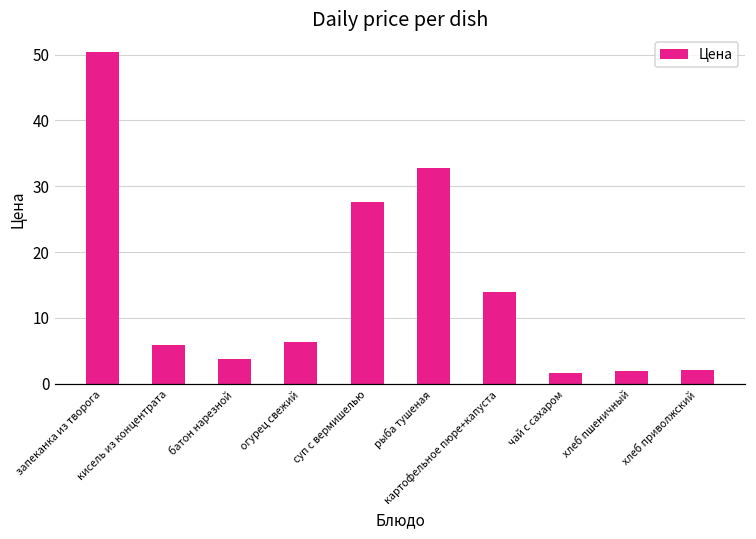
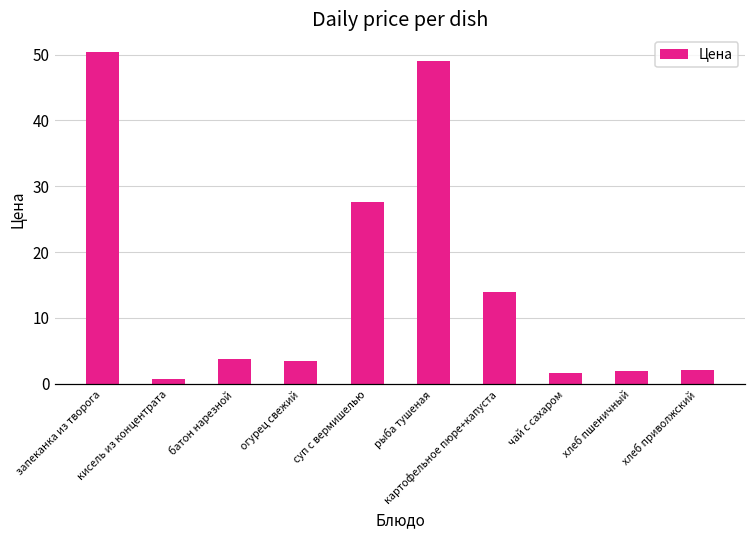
  {
    "запеканка из творога": 50,
-   "кисель из концентрата": 6,
+   "кисель из концентрата": 1,
    "батон нарезной": 4,
-   "огурец свежий": 6,
+   "огурец свежий": 4,
    "суп с вермишелью": 28,
-   "рыба тушеная": 33,
+   "рыба тушеная": 49,
    "картофельное пюре+капуста": 14,
    "чай с сахаром": 2,
    "хлеб пшеничный": 2,
    "хлеб приволжский": 2
  }
